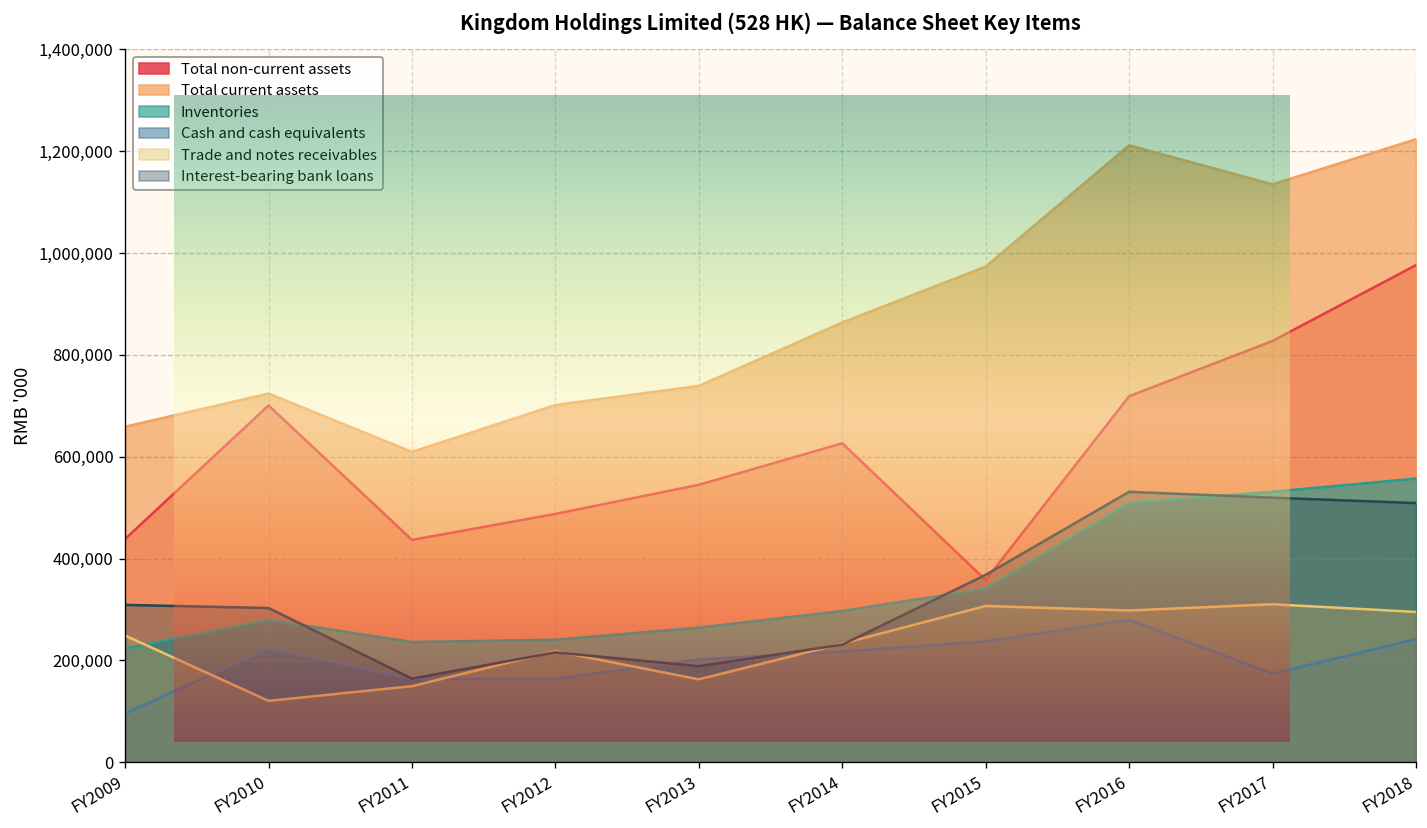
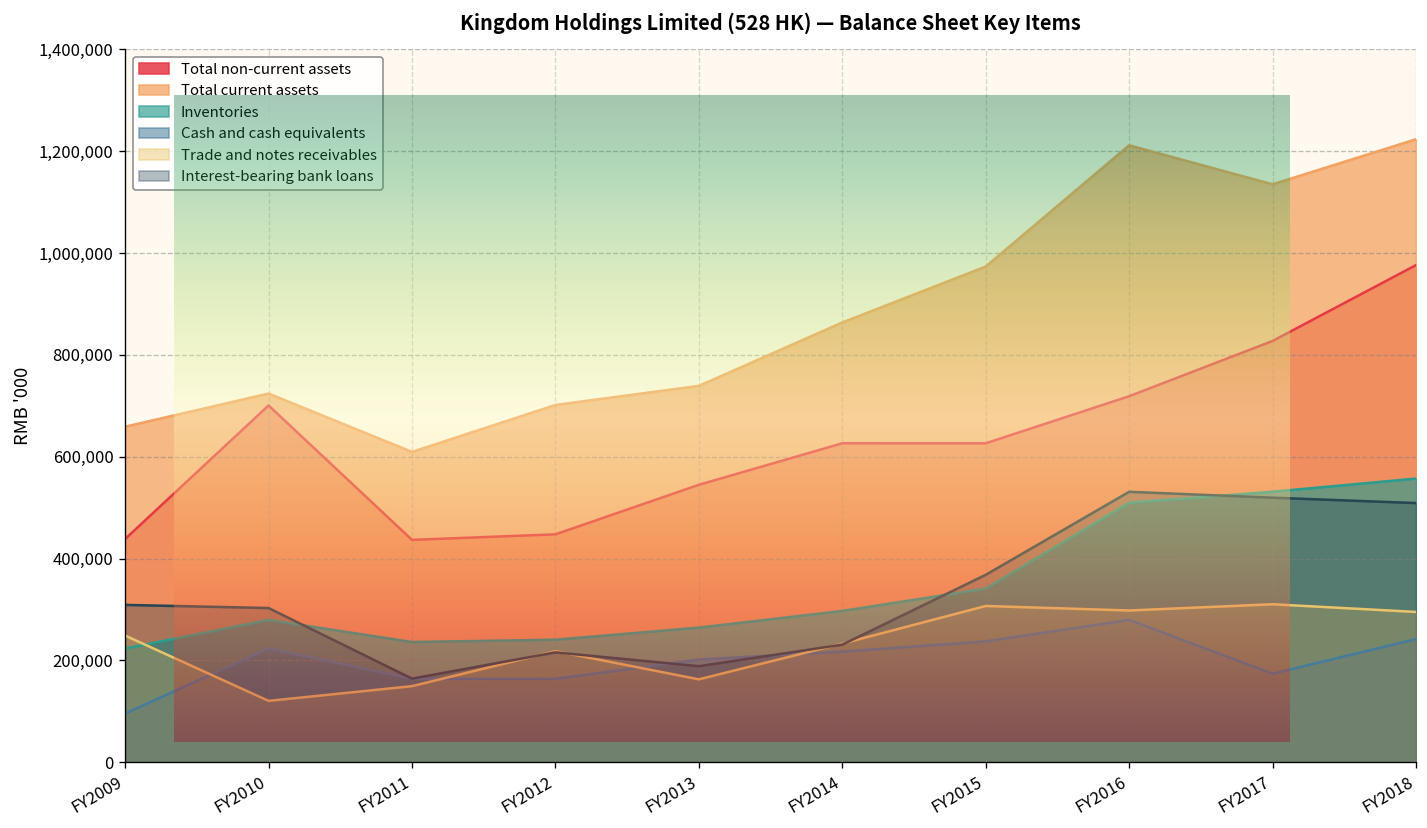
  {
    "Total non-current assets": {
      "FY2009": "440,000",
      "FY2010": "700,000",
      "FY2011": "440,000",
-     "FY2012": "490,000",
+     "FY2012": "450,000",
      "FY2013": "540,000",
      "FY2014": "630,000",
-     "FY2015": "360,000",
+     "FY2015": "630,000",
      "FY2016": "720,000",
      "FY2017": "830,000",
      "FY2018": "980,000"
    }
  }
